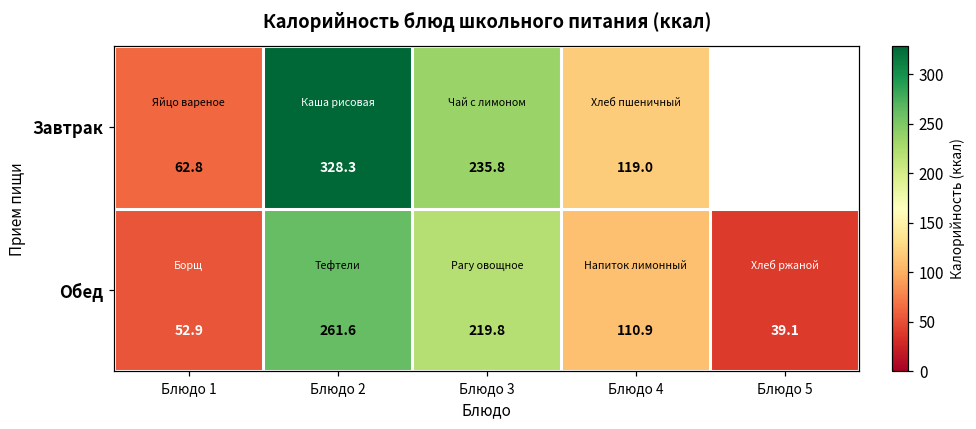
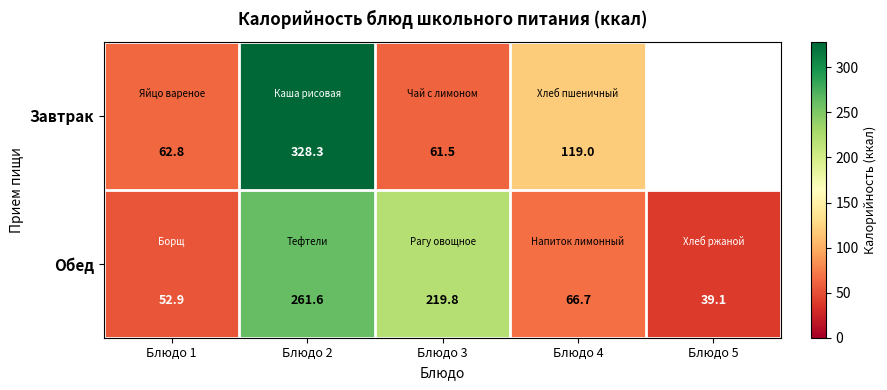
  {
    "Завтрак": {
-     "Блюдо 3": 235.8
+     "Блюдо 3": 61.5
    },
    "Обед": {
-     "Блюдо 4": 110.9
+     "Блюдо 4": 66.7
    }
  }
